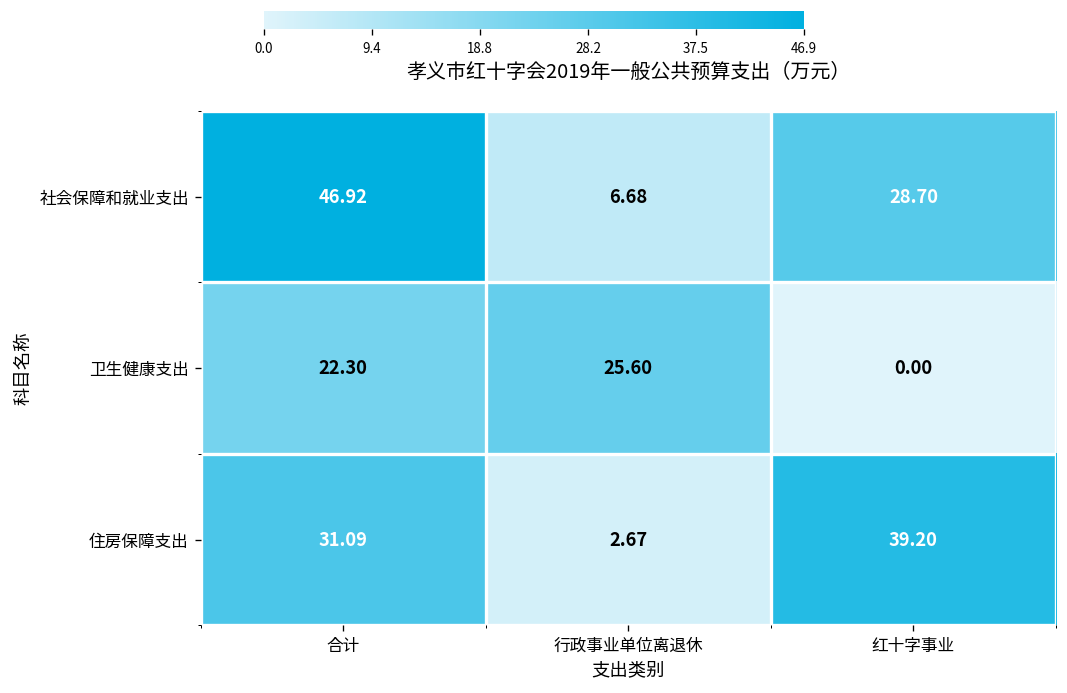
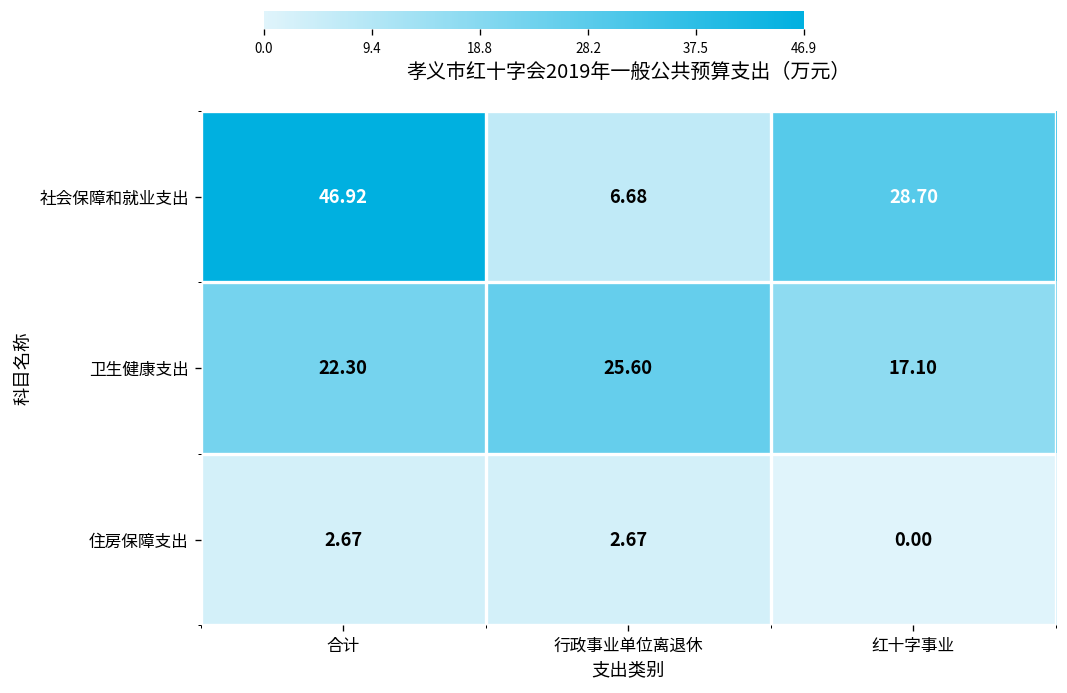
  {
    "社会保障和就业支出": {
      "合计": 46.92,
      "行政事业单位离退休": 6.68,
      "红十字事业": 28.70
    },
    "卫生健康支出": {
      "合计": 22.30,
      "行政事业单位离退休": 25.60,
-     "红十字事业": 0.00
+     "红十字事业": 17.10
    },
    "住房保障支出": {
-     "合计": 31.09,
+     "合计": 2.67,
      "行政事业单位离退休": 2.67,
-     "红十字事业": 39.20
+     "红十字事业": 0.00
    }
  }
